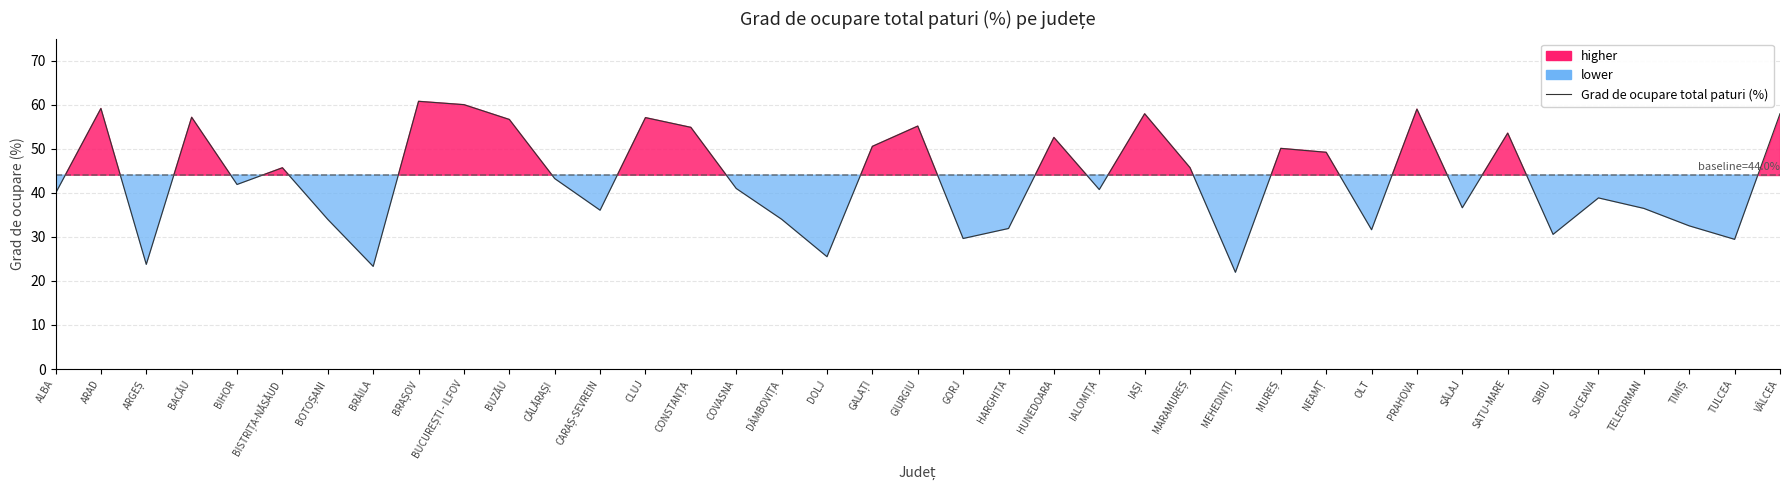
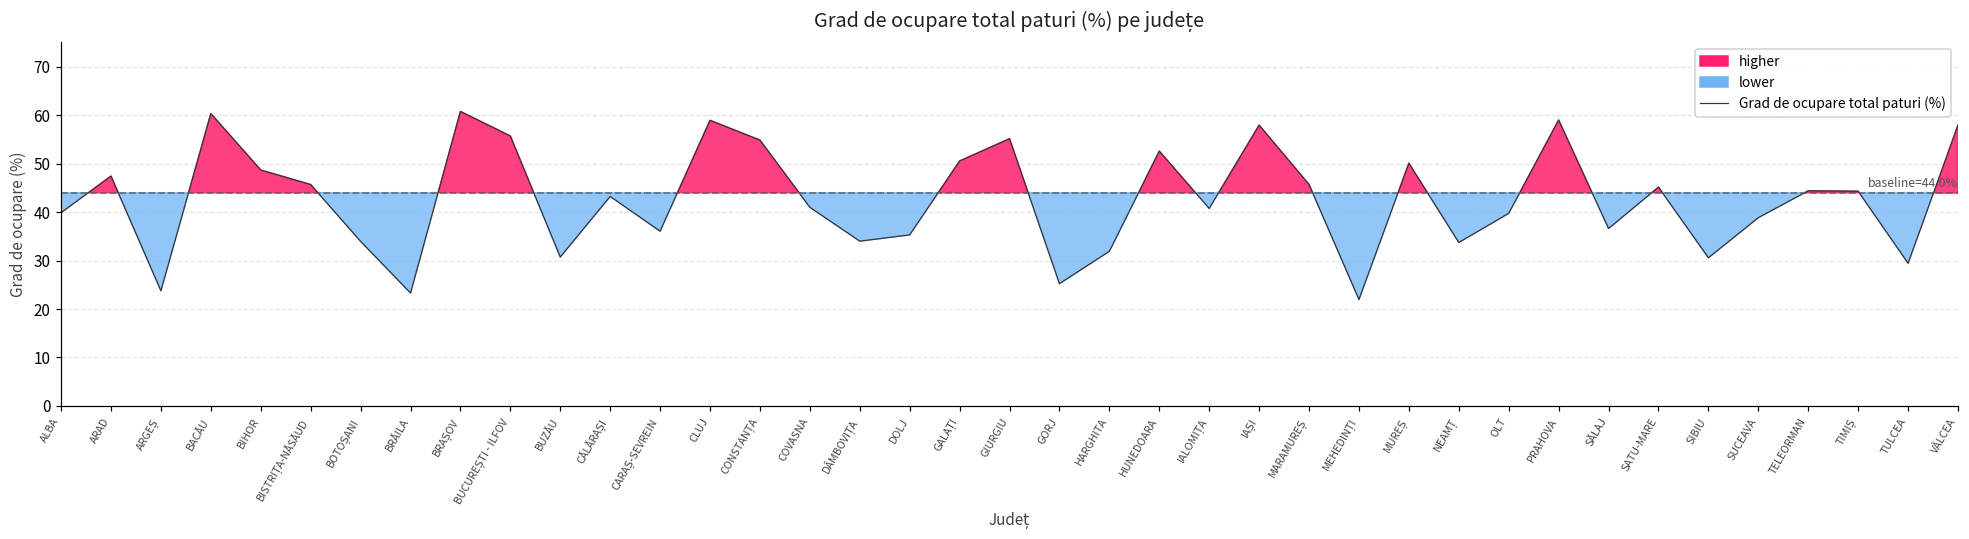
  {
    "ALBA": 40,
-   "ARAD": 59,
+   "ARAD": 47,
    "ARGEȘ": 24,
-   "BACĂU": 57,
-   "BIHOR": 42,
+   "BACĂU": 60,
+   "BIHOR": 49,
    "BISTRIȚA-NĂSĂUD": 46,
    "BOTOȘANI": 34,
    "BRĂILA": 23,
    "BRAȘOV": 61,
-   "BUCUREȘTI - ILFOV": 60,
-   "BUZĂU": 57,
+   "BUCUREȘTI - ILFOV": 56,
+   "BUZĂU": 31,
    "CĂLĂRAȘI": 43,
    "CARAȘ-SEVREIN": 36,
-   "CLUJ": 57,
+   "CLUJ": 59,
    "CONSTANȚA": 55,
    "COVASNA": 41,
    "DÂMBOVIȚA": 34,
-   "DOLJ": 26,
+   "DOLJ": 35,
    "GALAȚI": 51,
    "GIURGIU": 55,
-   "GORJ": 30,
+   "GORJ": 25,
    "HARGHITA": 32,
    "HUNEDOARA": 53,
    "IALOMIȚA": 41,
    "IAȘI": 58,
    "MARAMUREȘ": 46,
    "MEHEDINȚI": 22,
    "MUREȘ": 50,
-   "NEAMȚ": 49,
-   "OLT": 32,
+   "NEAMȚ": 34,
+   "OLT": 40,
    "PRAHOVA": 59,
    "SĂLAJ": 37,
-   "SATU-MARE": 54,
+   "SATU-MARE": 45,
    "SIBIU": 31,
    "SUCEAVA": 39,
-   "TELEORMAN": 36,
-   "TIMIȘ": 33,
+   "TELEORMAN": 44,
+   "TIMIȘ": 44,
    "TULCEA": 29,
    "VÂLCEA": 58
  }
